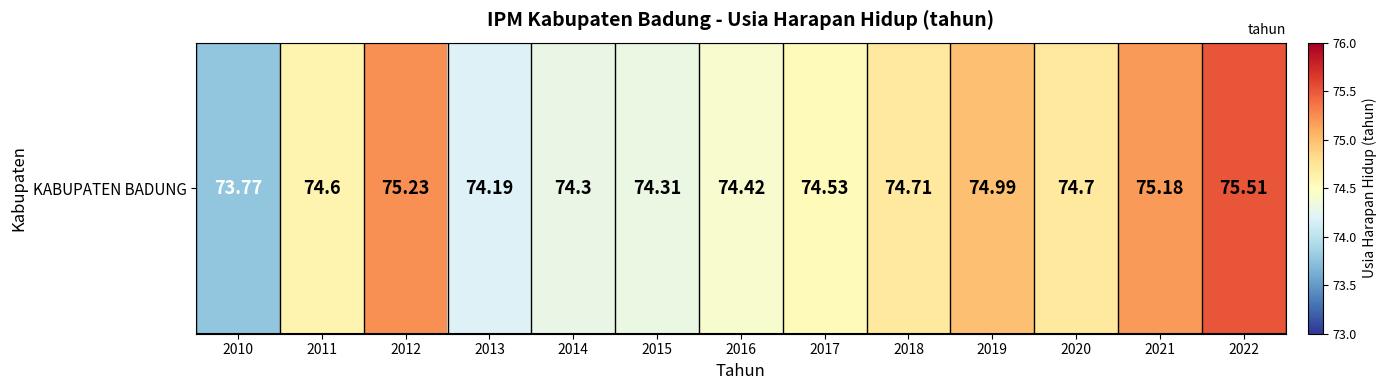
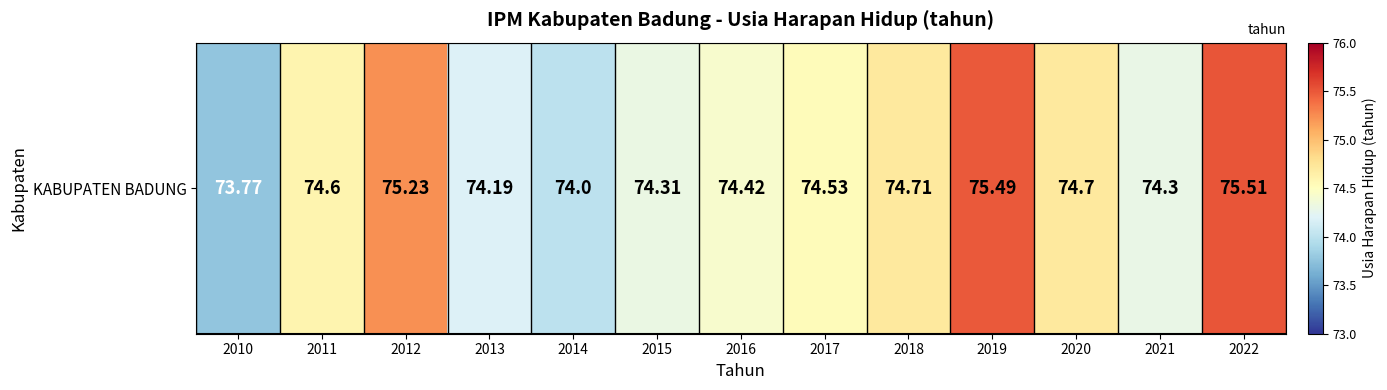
  {
    "KABUPATEN BADUNG": {
      "2010": 73.77,
      "2011": 74.6,
      "2012": 75.23,
      "2013": 74.19,
-     "2014": 74.3,
+     "2014": 74.0,
      "2015": 74.31,
      "2016": 74.42,
      "2017": 74.53,
      "2018": 74.71,
-     "2019": 74.99,
+     "2019": 75.49,
      "2020": 74.7,
-     "2021": 75.18,
+     "2021": 74.3,
      "2022": 75.51
    }
  }
